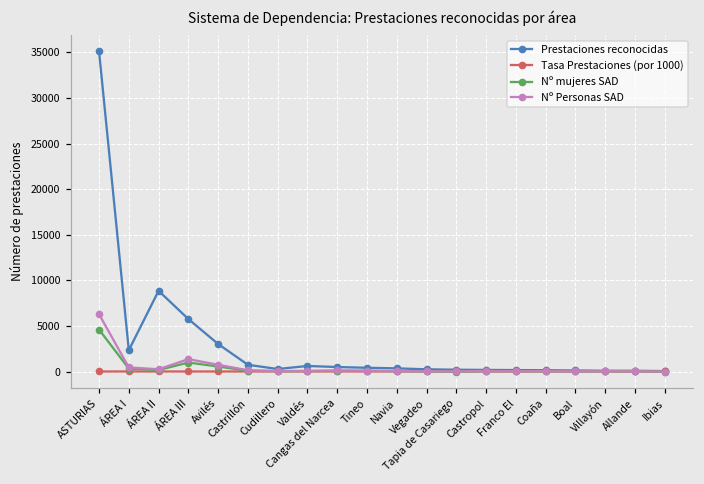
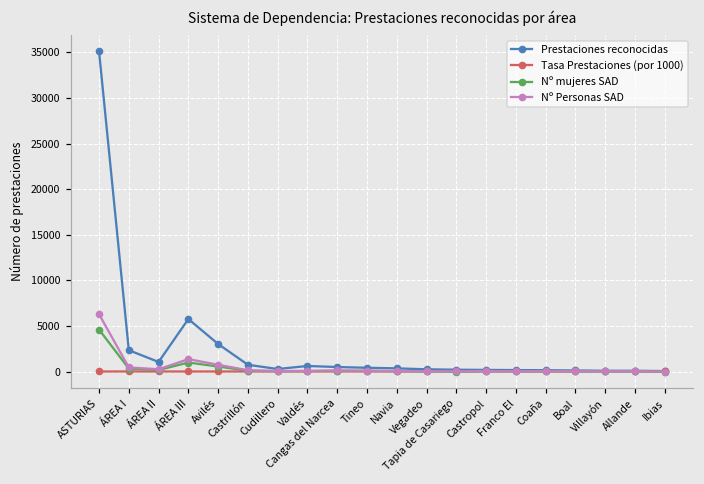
  {
    "Prestaciones reconocidas": {
      "ASTURIAS": 35000,
      "ÁREA I": 2000,
-     "ÁREA II": 9000,
+     "ÁREA II": 1000,
      "ÁREA III": 6000,
      "Avilés": 3000,
      "Castrillón": 1000,
      "Valdés": 1000,
      "Cangas del Narcea": 0,
      "Tineo": 0
    },
    "Tasa Prestaciones (por 1000)": {
      "ASTURIAS": 0,
      "ÁREA I": 0,
      "ÁREA III": 0,
      "Avilés": 0
    },
    "Nº mujeres SAD": {
      "ASTURIAS": 5000,
      "ÁREA III": 1000
    },
    "Nº Personas SAD": {
      "ASTURIAS": 6000,
      "ÁREA III": 1000
    }
  }
